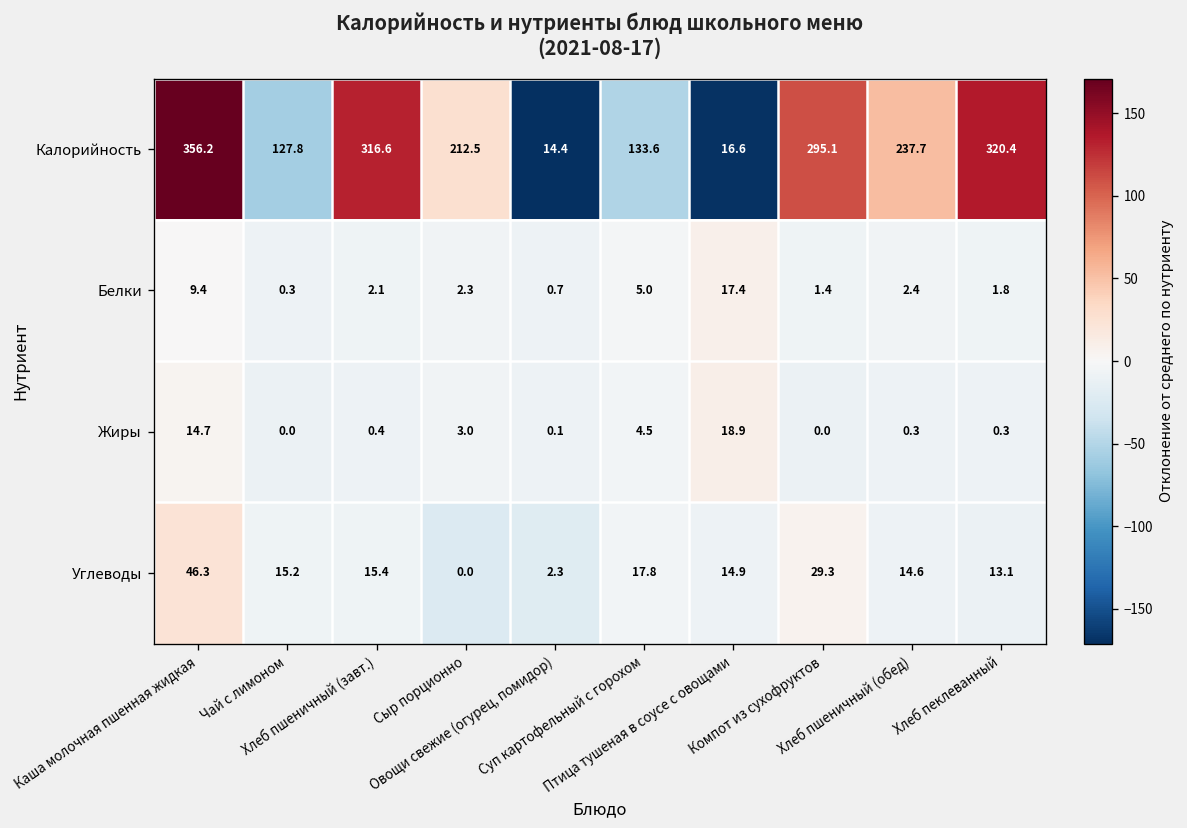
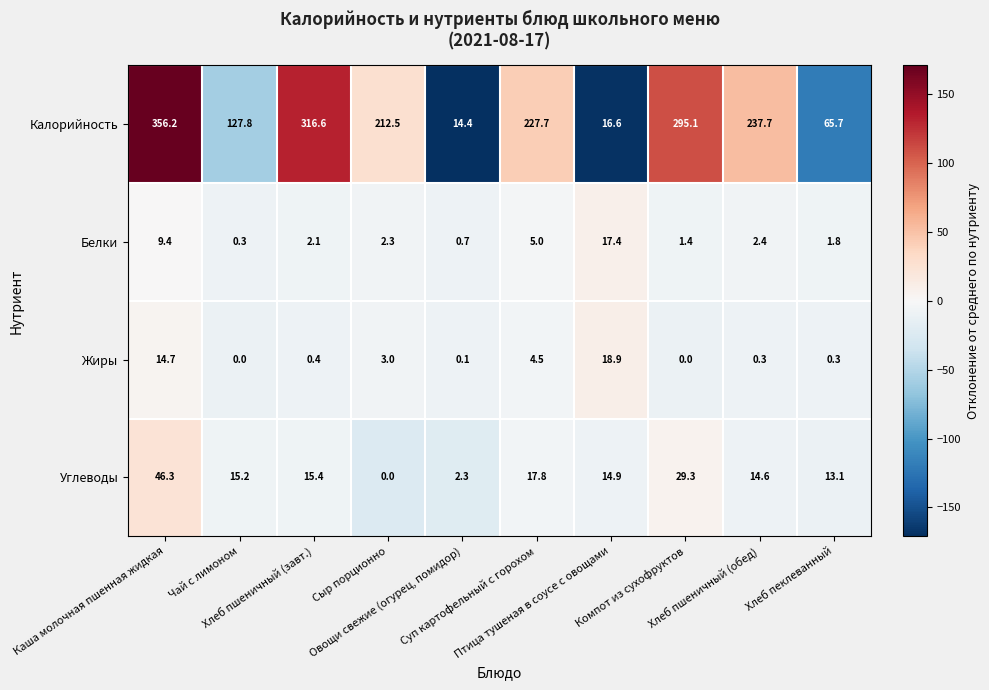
  {
    "Калорийность": {
      "Каша молочная пшенная жидкая": 356.2,
      "Чай с лимоном": 127.8,
      "Хлеб пшеничный (завт.)": 316.6,
      "Сыр порционно": 212.5,
      "Овощи свежие (огурец, помидор)": 14.4,
-     "Суп картофельный с горохом": 133.6,
+     "Суп картофельный с горохом": 227.7,
      "Птица тушеная в соусе с овощами": 16.6,
      "Компот из сухофруктов": 295.1,
      "Хлеб пшеничный (обед)": 237.7,
-     "Хлеб пеклеванный": 320.4
+     "Хлеб пеклеванный": 65.7
    },
    "Белки": {
      "Каша молочная пшенная жидкая": 9.4,
      "Чай с лимоном": 0.3,
      "Хлеб пшеничный (завт.)": 2.1,
      "Сыр порционно": 2.3,
      "Овощи свежие (огурец, помидор)": 0.7,
      "Суп картофельный с горохом": 5.0,
      "Птица тушеная в соусе с овощами": 17.4,
      "Компот из сухофруктов": 1.4,
      "Хлеб пшеничный (обед)": 2.4,
      "Хлеб пеклеванный": 1.8
    },
    "Жиры": {
      "Каша молочная пшенная жидкая": 14.7,
      "Чай с лимоном": 0.0,
      "Хлеб пшеничный (завт.)": 0.4,
      "Сыр порционно": 3.0,
      "Овощи свежие (огурец, помидор)": 0.1,
      "Суп картофельный с горохом": 4.5,
      "Птица тушеная в соусе с овощами": 18.9,
      "Компот из сухофруктов": 0.0,
      "Хлеб пшеничный (обед)": 0.3,
      "Хлеб пеклеванный": 0.3
    },
    "Углеводы": {
      "Каша молочная пшенная жидкая": 46.3,
      "Чай с лимоном": 15.2,
      "Хлеб пшеничный (завт.)": 15.4,
      "Сыр порционно": 0.0,
      "Овощи свежие (огурец, помидор)": 2.3,
      "Суп картофельный с горохом": 17.8,
      "Птица тушеная в соусе с овощами": 14.9,
      "Компот из сухофруктов": 29.3,
      "Хлеб пшеничный (обед)": 14.6,
      "Хлеб пеклеванный": 13.1
    }
  }
